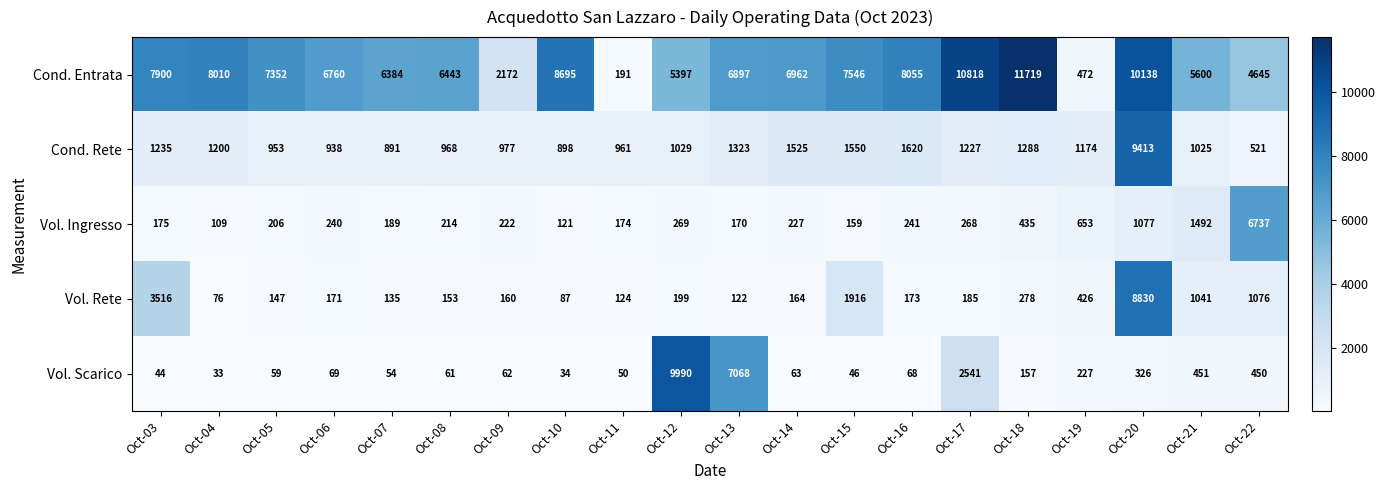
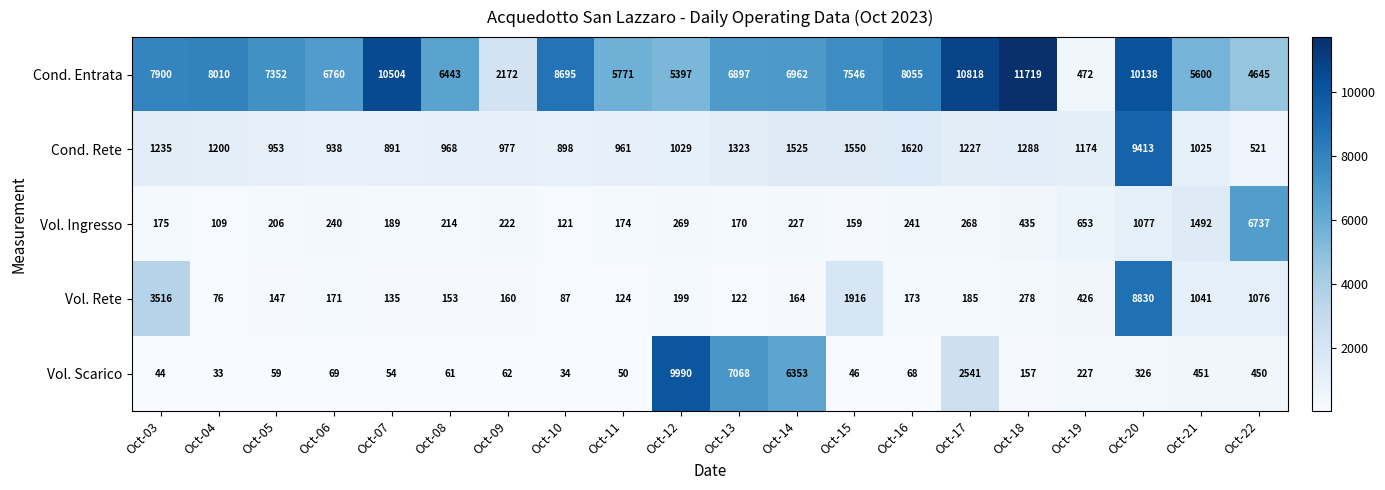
  {
    "Cond. Entrata": {
      "Oct-03": 7900,
      "Oct-04": 8010,
      "Oct-05": 7352,
      "Oct-06": 6760,
-     "Oct-07": 6384,
+     "Oct-07": 10504,
      "Oct-08": 6443,
      "Oct-09": 2172,
      "Oct-10": 8695,
-     "Oct-11": 191,
+     "Oct-11": 5771,
      "Oct-12": 5397,
      "Oct-13": 6897,
      "Oct-14": 6962,
      "Oct-15": 7546,
      "Oct-16": 8055,
      "Oct-17": 10818,
      "Oct-18": 11719,
      "Oct-19": 472,
      "Oct-20": 10138,
      "Oct-21": 5600,
      "Oct-22": 4645
    },
    "Cond. Rete": {
      "Oct-03": 1235,
      "Oct-04": 1200,
      "Oct-05": 953,
      "Oct-06": 938,
      "Oct-07": 891,
      "Oct-08": 968,
      "Oct-09": 977,
      "Oct-10": 898,
      "Oct-11": 961,
      "Oct-12": 1029,
      "Oct-13": 1323,
      "Oct-14": 1525,
      "Oct-15": 1550,
      "Oct-16": 1620,
      "Oct-17": 1227,
      "Oct-18": 1288,
      "Oct-19": 1174,
      "Oct-20": 9413,
      "Oct-21": 1025,
      "Oct-22": 521
    },
    "Vol. Ingresso": {
      "Oct-03": 175,
      "Oct-04": 109,
      "Oct-05": 206,
      "Oct-06": 240,
      "Oct-07": 189,
      "Oct-08": 214,
      "Oct-09": 222,
      "Oct-10": 121,
      "Oct-11": 174,
      "Oct-12": 269,
      "Oct-13": 170,
      "Oct-14": 227,
      "Oct-15": 159,
      "Oct-16": 241,
      "Oct-17": 268,
      "Oct-18": 435,
      "Oct-19": 653,
      "Oct-20": 1077,
      "Oct-21": 1492,
      "Oct-22": 6737
    },
    "Vol. Rete": {
      "Oct-03": 3516,
      "Oct-04": 76,
      "Oct-05": 147,
      "Oct-06": 171,
      "Oct-07": 135,
      "Oct-08": 153,
      "Oct-09": 160,
      "Oct-10": 87,
      "Oct-11": 124,
      "Oct-12": 199,
      "Oct-13": 122,
      "Oct-14": 164,
      "Oct-15": 1916,
      "Oct-16": 173,
      "Oct-17": 185,
      "Oct-18": 278,
      "Oct-19": 426,
      "Oct-20": 8830,
      "Oct-21": 1041,
      "Oct-22": 1076
    },
    "Vol. Scarico": {
      "Oct-03": 44,
      "Oct-04": 33,
      "Oct-05": 59,
      "Oct-06": 69,
      "Oct-07": 54,
      "Oct-08": 61,
      "Oct-09": 62,
      "Oct-10": 34,
      "Oct-11": 50,
      "Oct-12": 9990,
      "Oct-13": 7068,
-     "Oct-14": 63,
+     "Oct-14": 6353,
      "Oct-15": 46,
      "Oct-16": 68,
      "Oct-17": 2541,
      "Oct-18": 157,
      "Oct-19": 227,
      "Oct-20": 326,
      "Oct-21": 451,
      "Oct-22": 450
    }
  }
